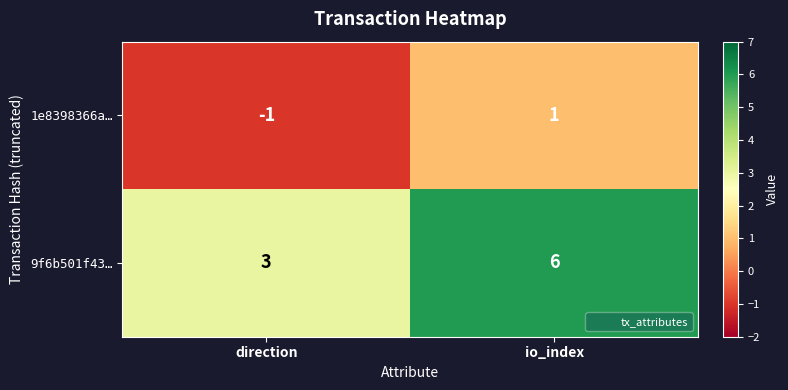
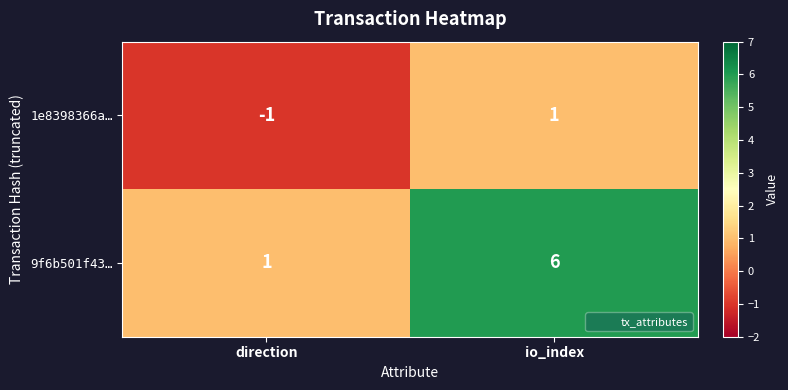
  {
    "1e8398366a…": {
      "direction": -1,
      "io_index": 1
    },
    "9f6b501f43…": {
-     "direction": 3,
+     "direction": 1,
      "io_index": 6
    }
  }
